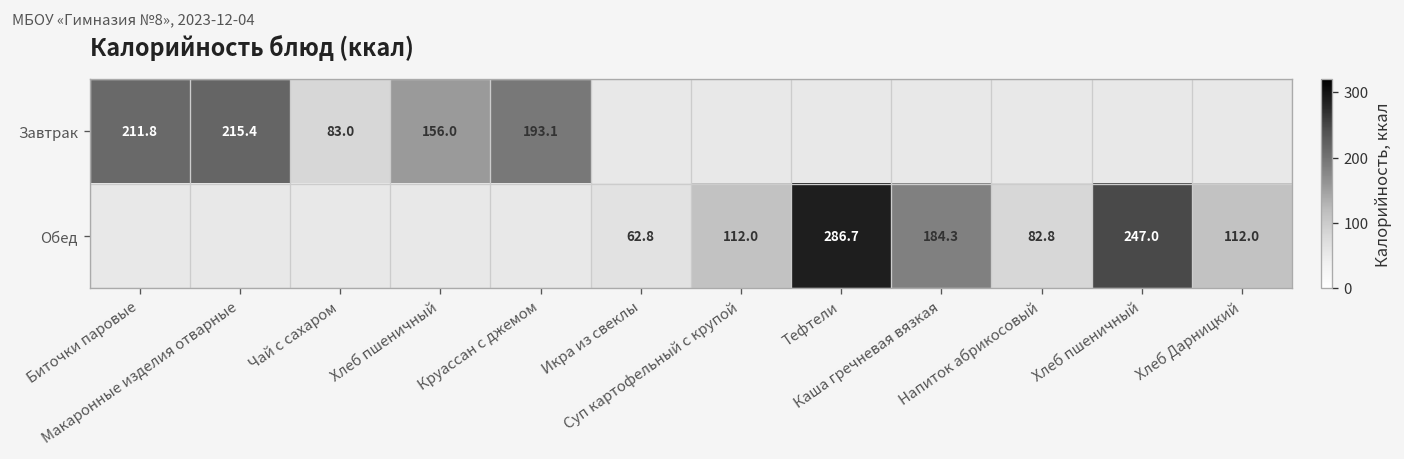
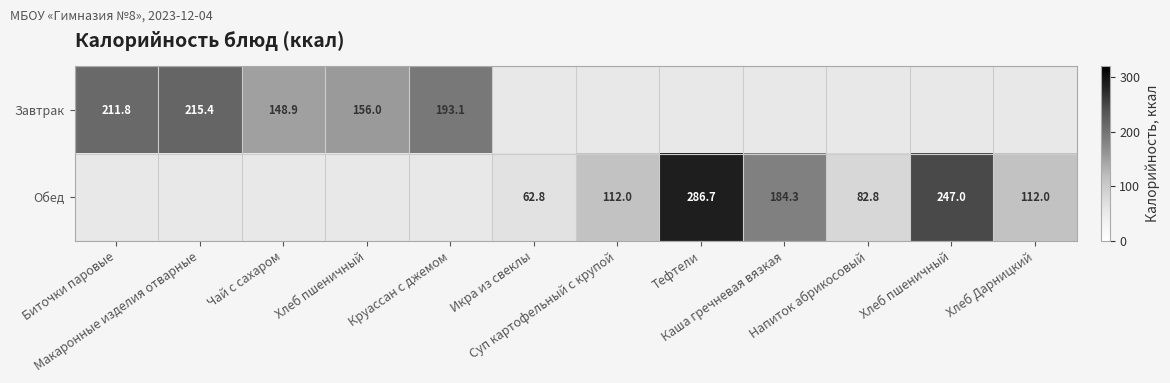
  {
    "Завтрак": {
      "Биточки паровые": 211.8,
      "Макаронные изделия отварные": 215.4,
-     "Чай с сахаром": 83.0,
+     "Чай с сахаром": 148.9,
      "Хлеб пшеничный": 156.0,
      "Круассан с джемом": 193.1
    },
    "Обед": {
      "Икра из свеклы": 62.8,
      "Суп картофельный с крупой": 112.0,
      "Тефтели": 286.7,
      "Каша гречневая вязкая": 184.3,
      "Напиток абрикосовый": 82.8,
      "Хлеб пшеничный": 247.0,
      "Хлеб Дарницкий": 112.0
    }
  }
